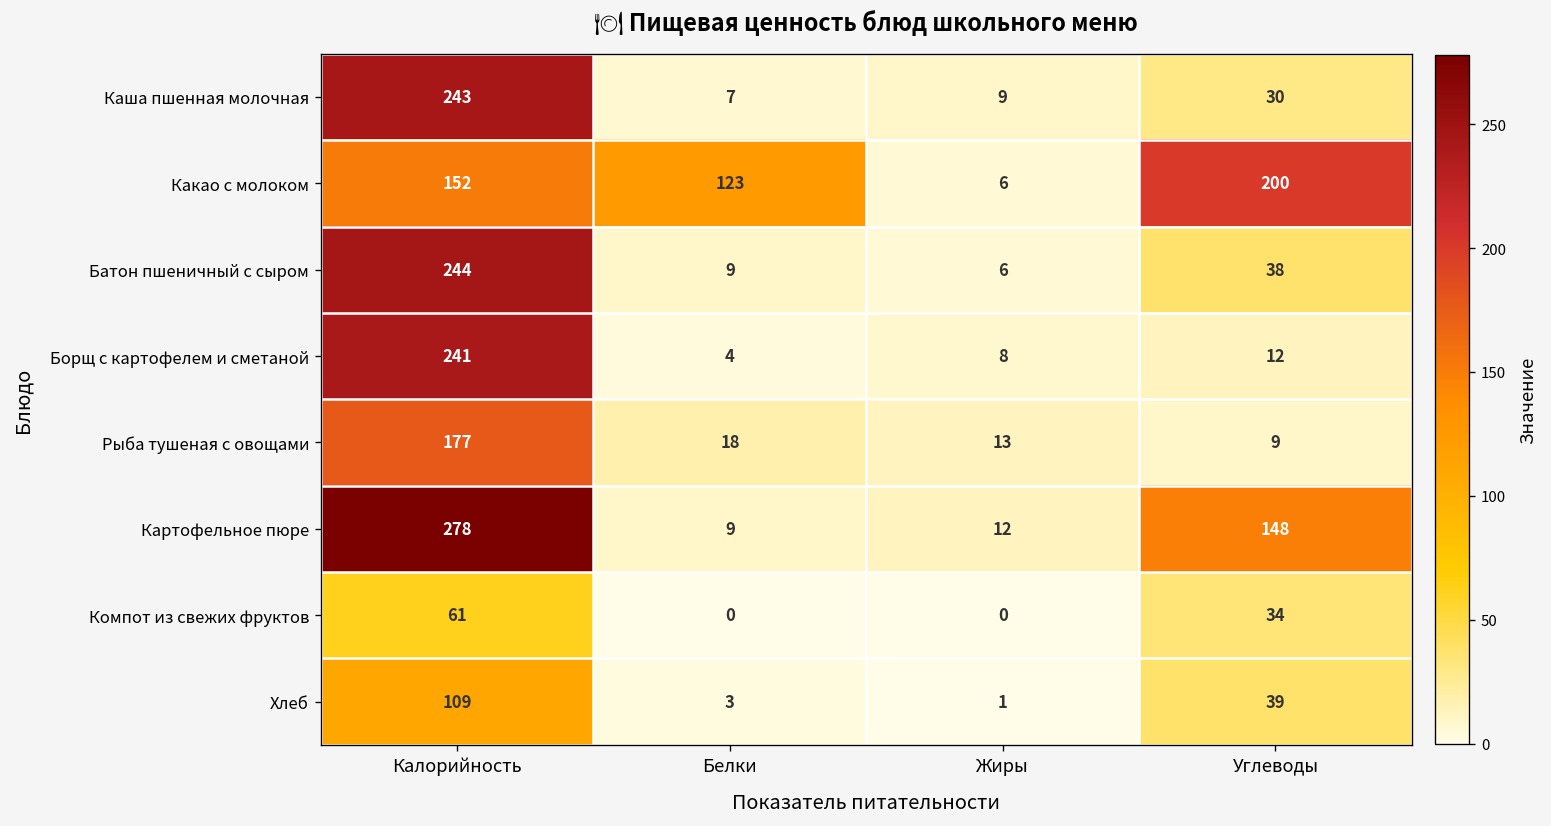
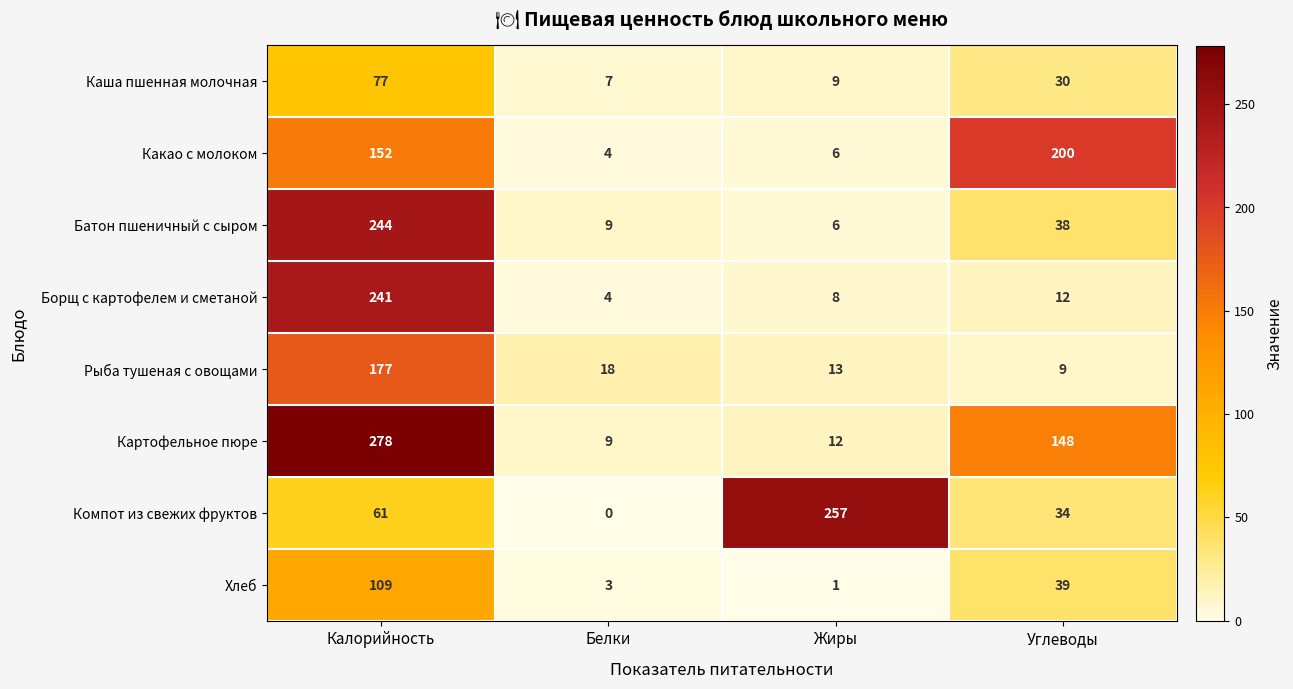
  {
    "Каша пшенная молочная": {
-     "Калорийность": 243,
+     "Калорийность": 77,
      "Белки": 7,
      "Жиры": 9,
      "Углеводы": 30
    },
    "Какао с молоком": {
      "Калорийность": 152,
-     "Белки": 123,
+     "Белки": 4,
      "Жиры": 6,
      "Углеводы": 200
    },
    "Батон пшеничный с сыром": {
      "Калорийность": 244,
      "Белки": 9,
      "Жиры": 6,
      "Углеводы": 38
    },
    "Борщ с картофелем и сметаной": {
      "Калорийность": 241,
      "Белки": 4,
      "Жиры": 8,
      "Углеводы": 12
    },
    "Рыба тушеная с овощами": {
      "Калорийность": 177,
      "Белки": 18,
      "Жиры": 13,
      "Углеводы": 9
    },
    "Картофельное пюре": {
      "Калорийность": 278,
      "Белки": 9,
      "Жиры": 12,
      "Углеводы": 148
    },
    "Компот из свежих фруктов": {
      "Калорийность": 61,
      "Белки": 0,
-     "Жиры": 0,
+     "Жиры": 257,
      "Углеводы": 34
    },
    "Хлеб": {
      "Калорийность": 109,
      "Белки": 3,
      "Жиры": 1,
      "Углеводы": 39
    }
  }
